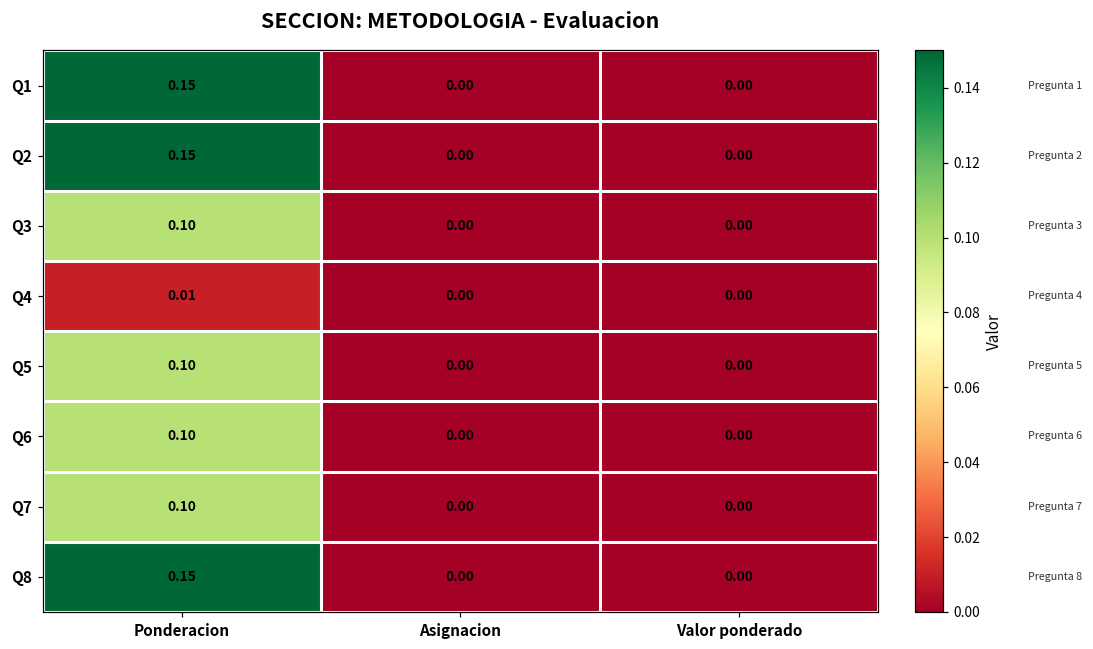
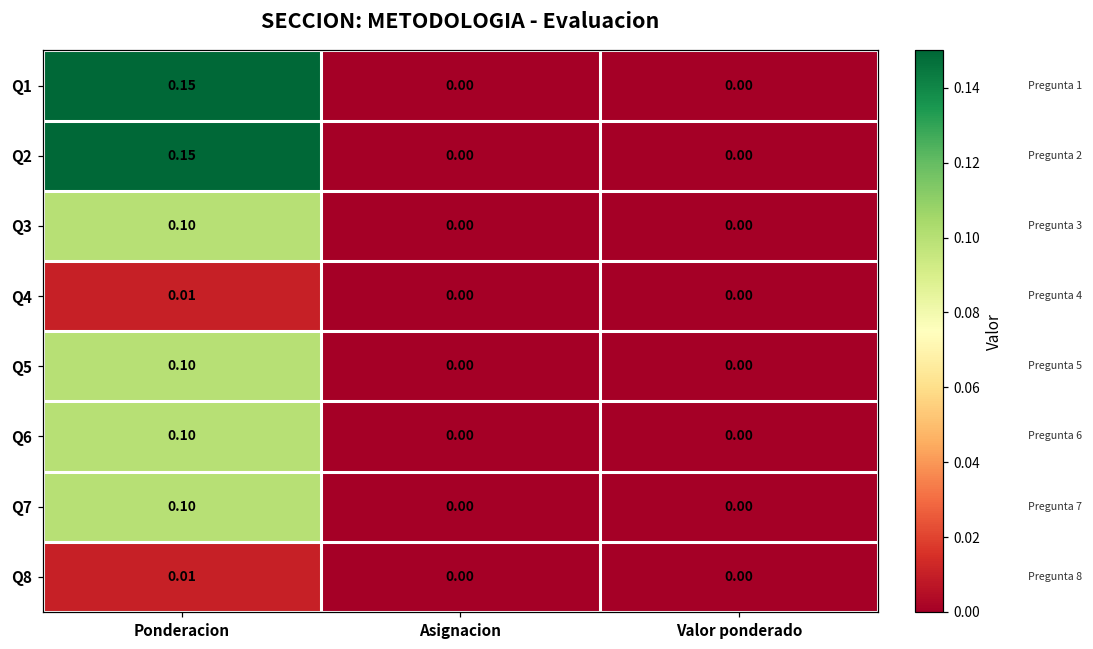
  {
    "Q1": {
      "Ponderacion": 0.15,
      "Asignacion": 0.00,
      "Valor ponderado": 0.00
    },
    "Q2": {
      "Ponderacion": 0.15,
      "Asignacion": 0.00,
      "Valor ponderado": 0.00
    },
    "Q3": {
      "Ponderacion": 0.10,
      "Asignacion": 0.00,
      "Valor ponderado": 0.00
    },
    "Q4": {
      "Ponderacion": 0.01,
      "Asignacion": 0.00,
      "Valor ponderado": 0.00
    },
    "Q5": {
      "Ponderacion": 0.10,
      "Asignacion": 0.00,
      "Valor ponderado": 0.00
    },
    "Q6": {
      "Ponderacion": 0.10,
      "Asignacion": 0.00,
      "Valor ponderado": 0.00
    },
    "Q7": {
      "Ponderacion": 0.10,
      "Asignacion": 0.00,
      "Valor ponderado": 0.00
    },
    "Q8": {
-     "Ponderacion": 0.15,
+     "Ponderacion": 0.01,
      "Asignacion": 0.00,
      "Valor ponderado": 0.00
    }
  }
